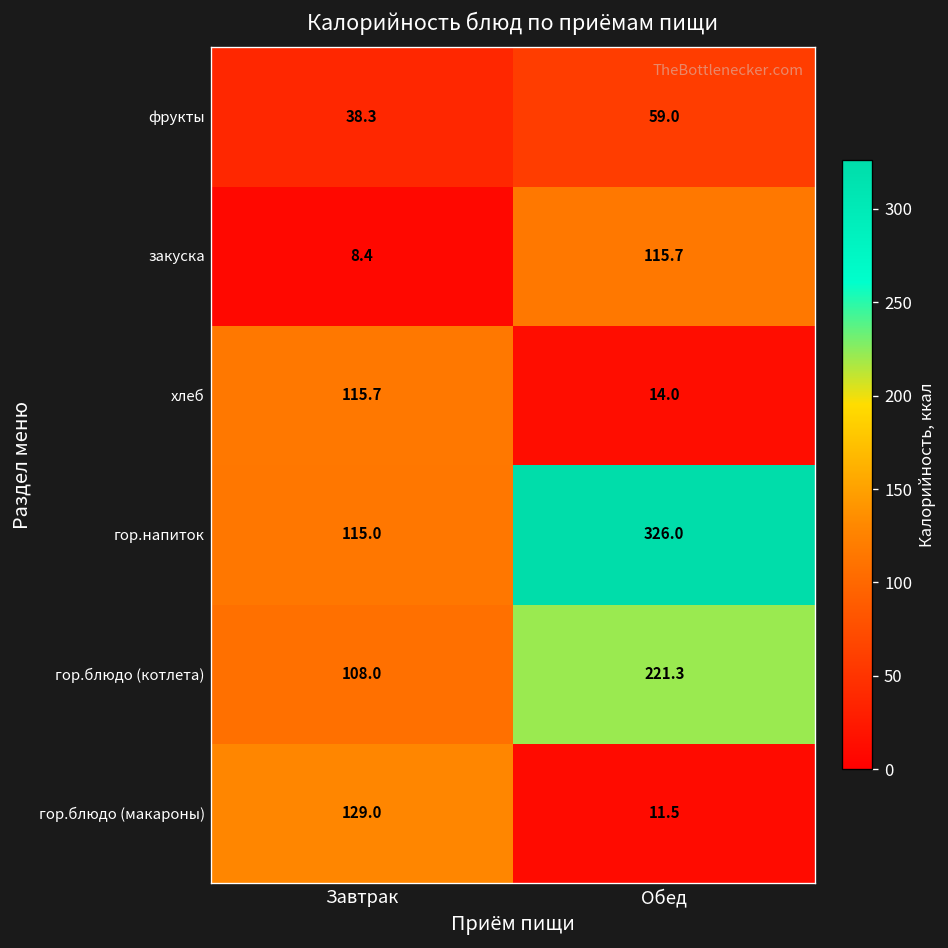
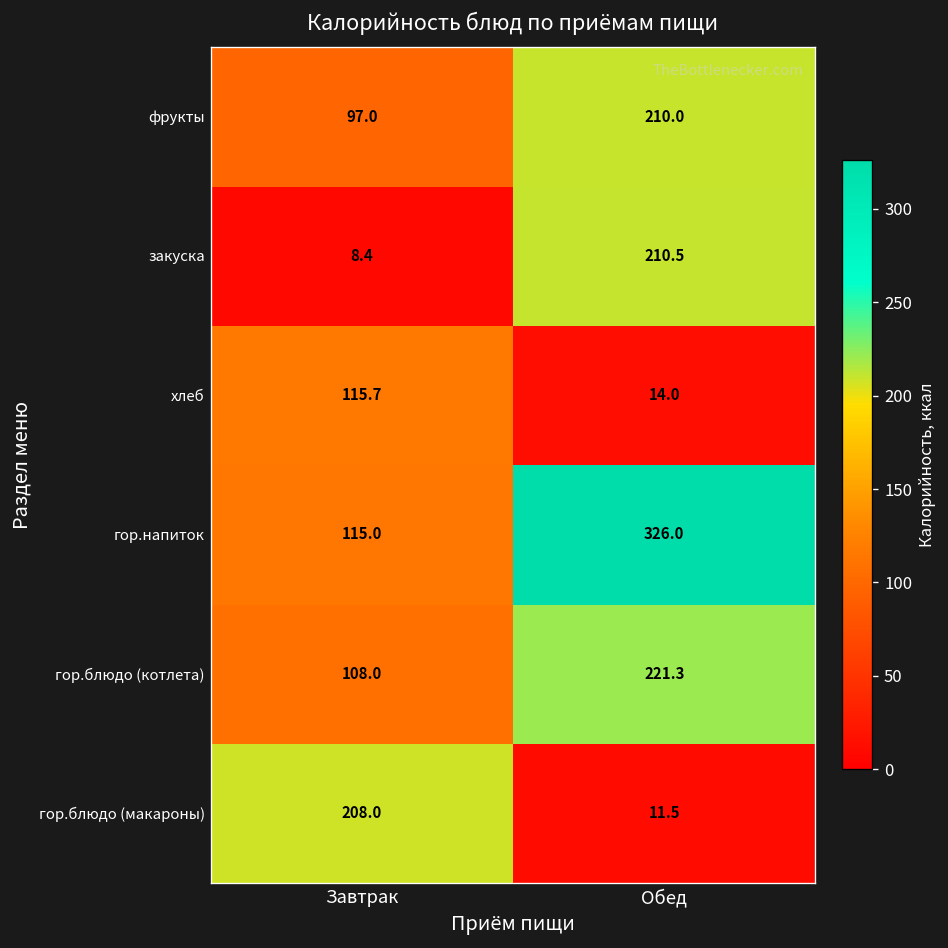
  {
    "фрукты": {
-     "Завтрак": 38.3,
-     "Обед": 59.0
+     "Завтрак": 97.0,
+     "Обед": 210.0
    },
    "закуска": {
      "Завтрак": 8.4,
-     "Обед": 115.7
+     "Обед": 210.5
    },
    "хлеб": {
      "Завтрак": 115.7,
      "Обед": 14.0
    },
    "гор.напиток": {
      "Завтрак": 115.0,
      "Обед": 326.0
    },
    "гор.блюдо (котлета)": {
      "Завтрак": 108.0,
      "Обед": 221.3
    },
    "гор.блюдо (макароны)": {
-     "Завтрак": 129.0,
+     "Завтрак": 208.0,
      "Обед": 11.5
    }
  }
